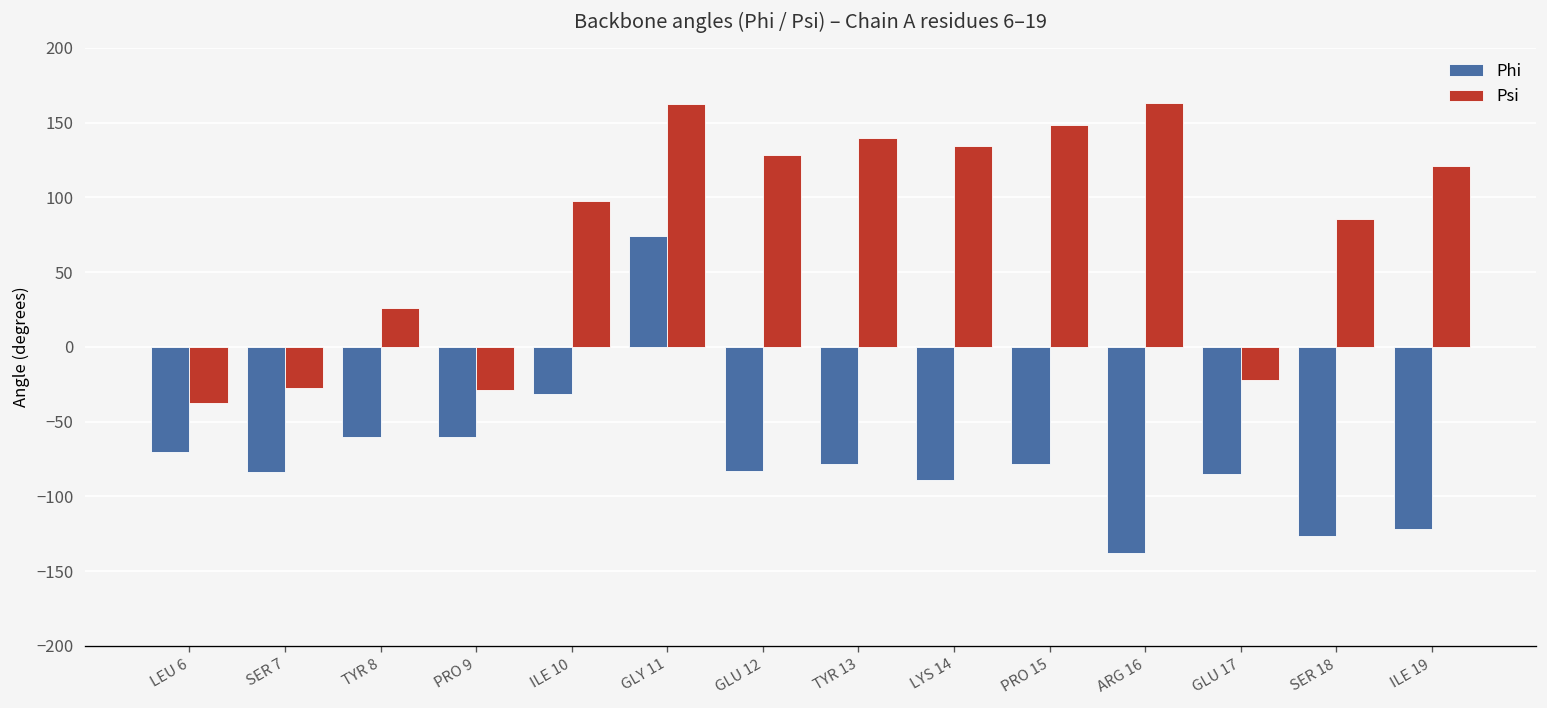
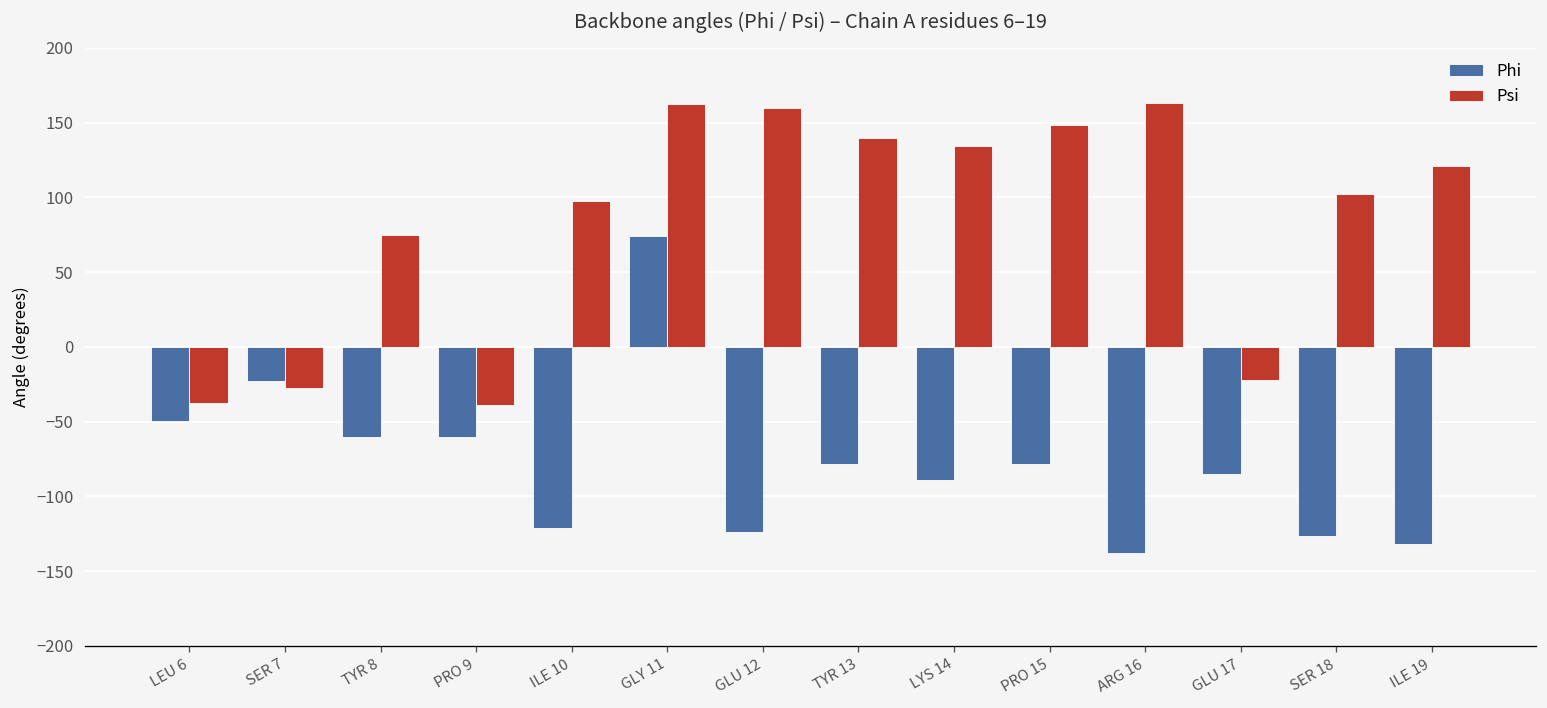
  {
    "Phi": {
-     "LEU 6": -71,
-     "SER 7": -84,
+     "LEU 6": -50,
+     "SER 7": -23,
      "TYR 8": -60,
      "PRO 9": -60,
-     "ILE 10": -32,
+     "ILE 10": -121,
      "GLY 11": 74,
-     "GLU 12": -83,
+     "GLU 12": -124,
      "TYR 13": -78,
      "LYS 14": -89,
      "PRO 15": -79,
      "ARG 16": -138,
      "GLU 17": -85,
      "SER 18": -127,
-     "ILE 19": -122
+     "ILE 19": -132
    },
    "Psi": {
      "LEU 6": -37,
      "SER 7": -28,
-     "TYR 8": 26,
-     "PRO 9": -29,
+     "TYR 8": 75,
+     "PRO 9": -39,
      "ILE 10": 98,
      "GLY 11": 162,
-     "GLU 12": 128,
+     "GLU 12": 160,
      "TYR 13": 140,
      "LYS 14": 134,
      "PRO 15": 148,
      "ARG 16": 163,
      "GLU 17": -22,
-     "SER 18": 86,
+     "SER 18": 102,
      "ILE 19": 121
    }
  }
